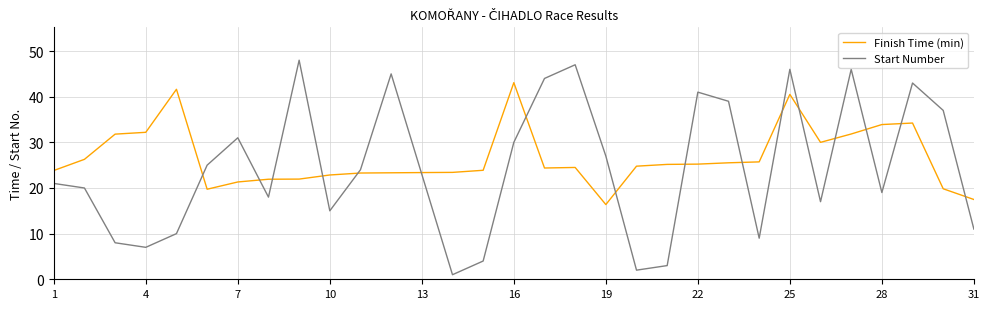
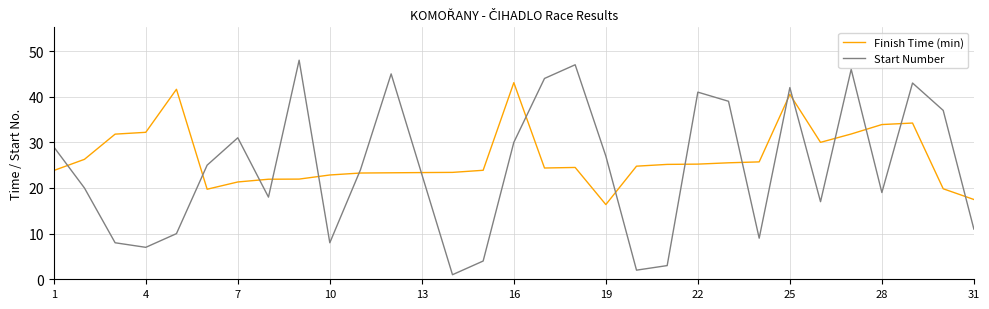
  {
    "Finish Time (min)": {
      "1": 24,
      "4": 32,
      "7": 21,
      "10": 23,
      "16": 43,
      "19": 16,
      "22": 25,
      "25": 41,
      "28": 34,
      "31": 17
    },
    "Start Number": {
-     "1": 21,
+     "1": 29,
      "4": 7,
      "7": 31,
-     "10": 15,
+     "10": 8,
      "16": 30,
      "19": 27,
      "22": 41,
-     "25": 46,
+     "25": 42,
      "28": 19,
      "31": 11
    }
  }
